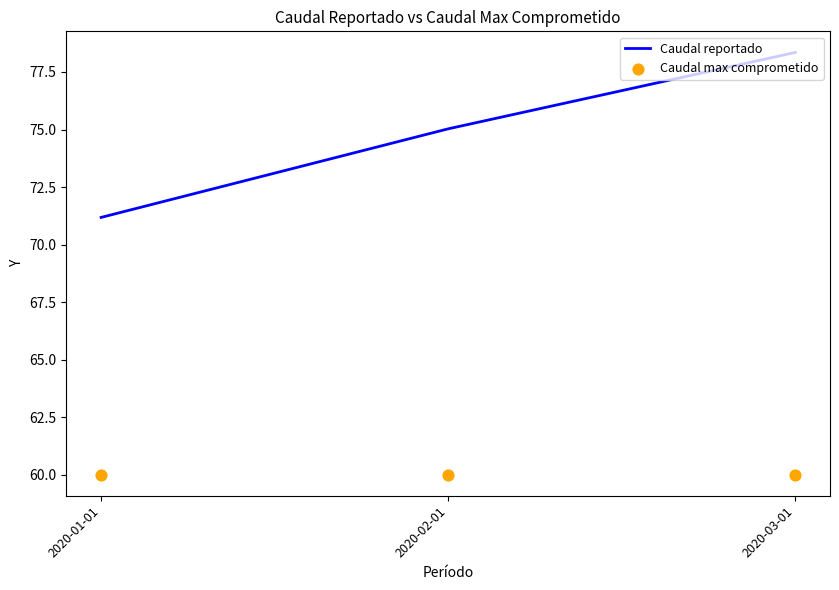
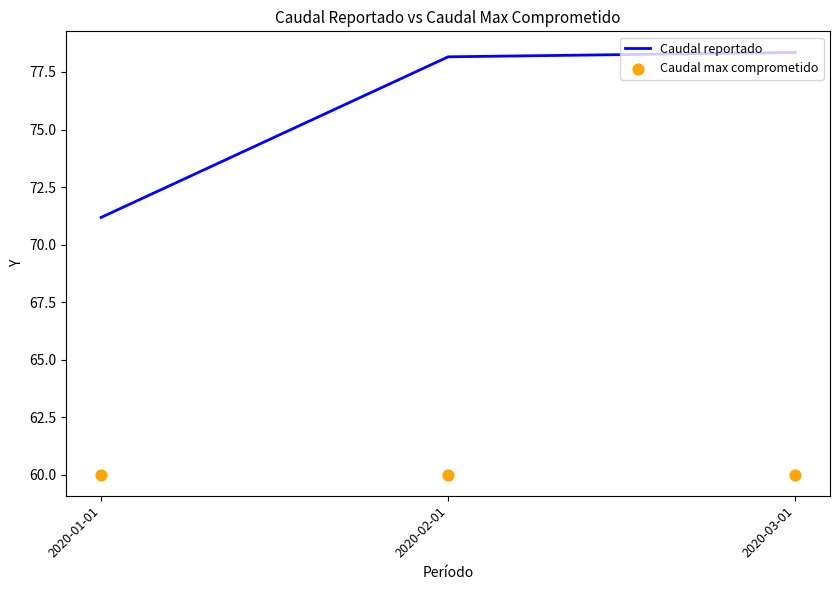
  {
    "Caudal reportado": {
      "2020-01-01": 71.2,
-     "2020-02-01": 75.0
+     "2020-02-01": 78.2
    }
  }
